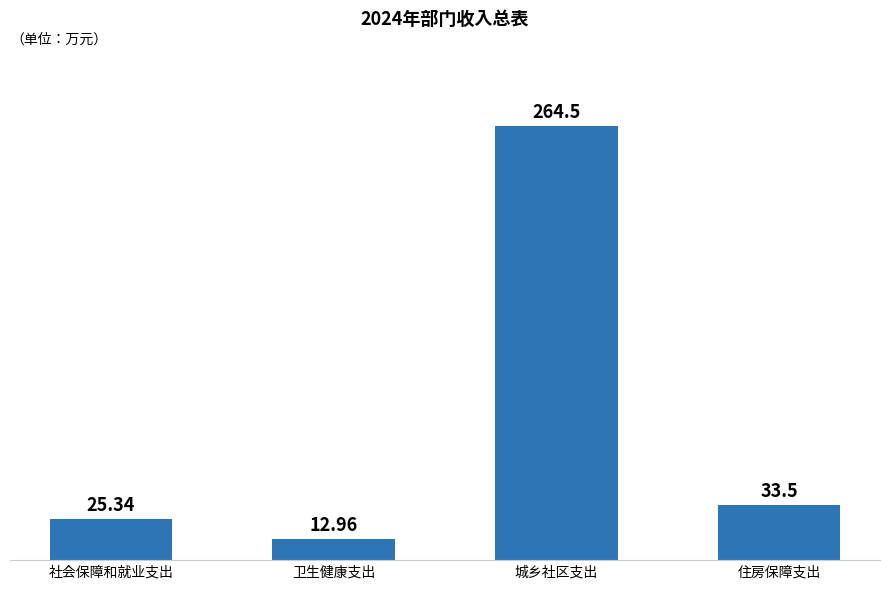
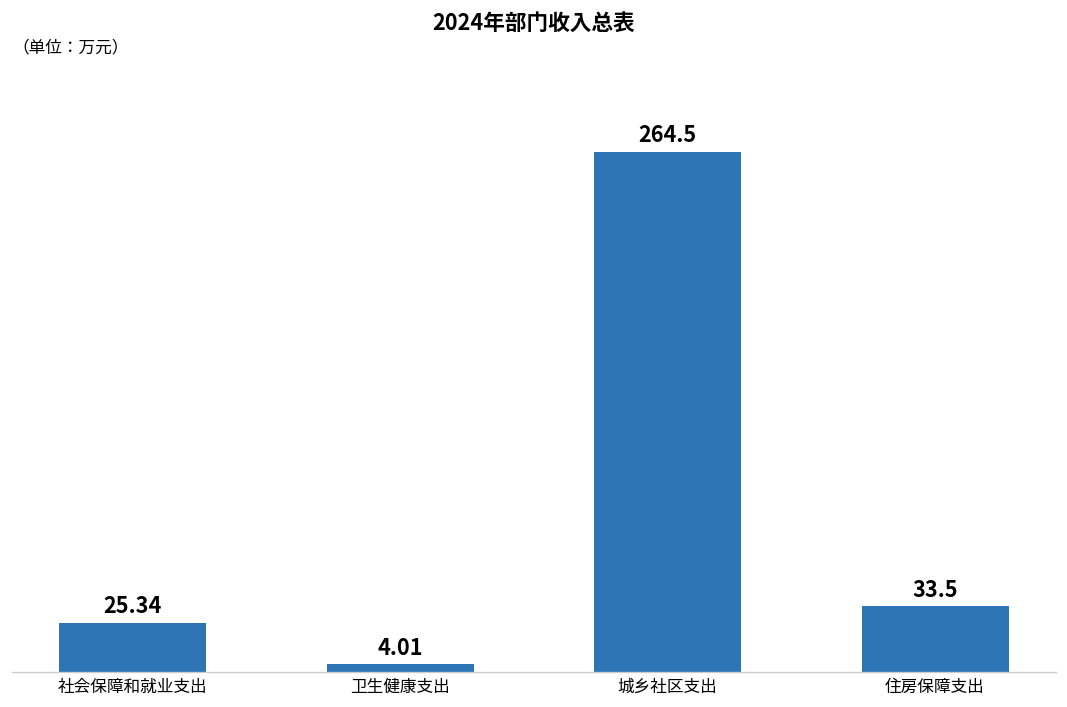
  {
    "社会保障和就业支出": 25.34,
-   "卫生健康支出": 12.96,
+   "卫生健康支出": 4.01,
    "城乡社区支出": 264.5,
    "住房保障支出": 33.5
  }
